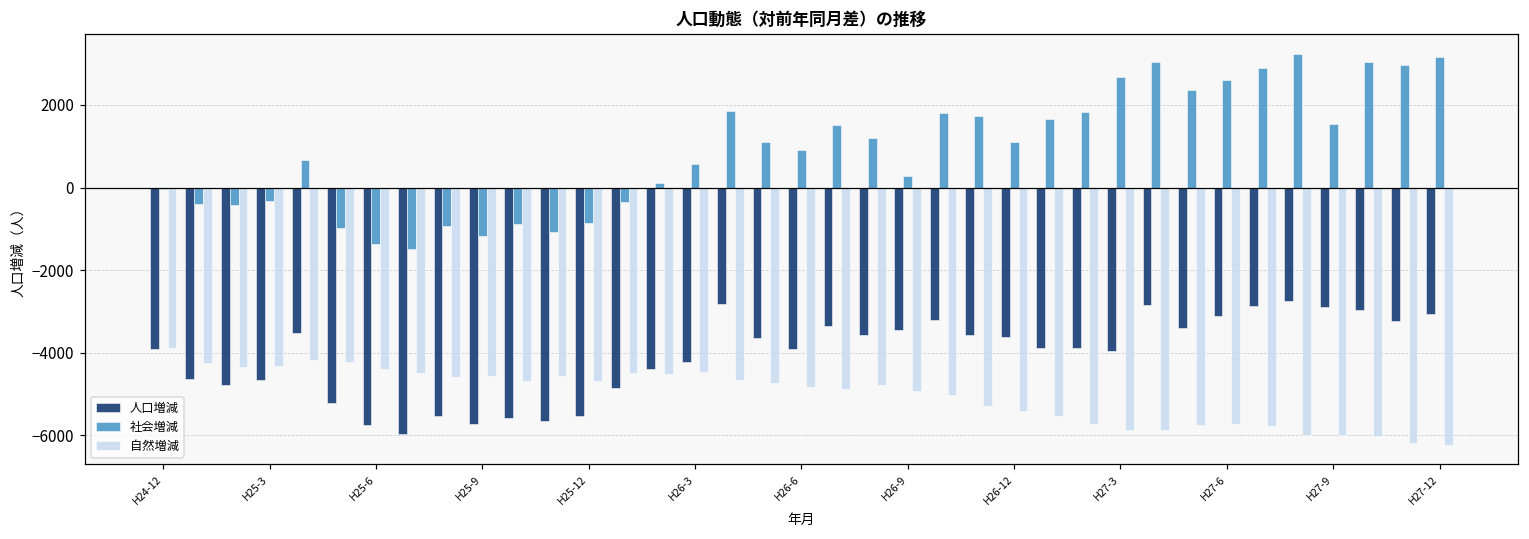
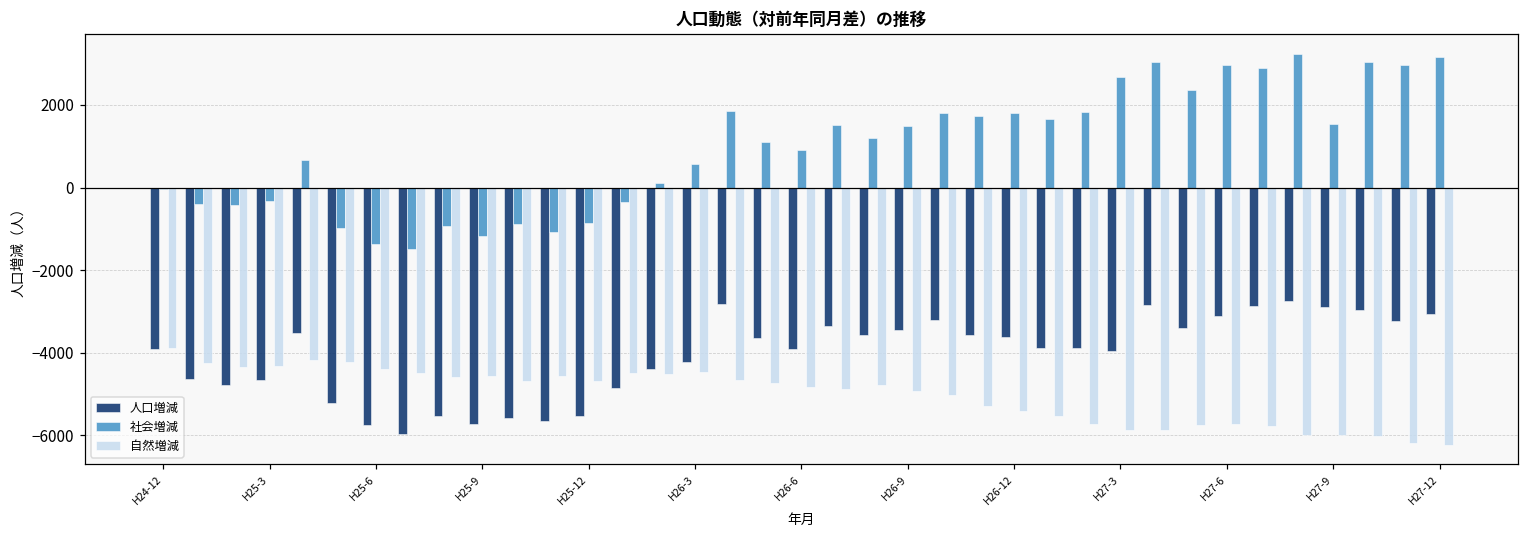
  {
    "社会増減": {
      "H25-3": -300,
      "H25-6": -1400,
      "H25-9": -1200,
      "H25-12": -900,
      "H26-3": 600,
      "H26-6": 900,
-     "H26-9": 300,
-     "H26-12": 1100,
+     "H26-9": 1500,
+     "H26-12": 1800,
      "H27-3": 2700,
-     "H27-6": 2600,
+     "H27-6": 3000,
      "H27-9": 1500,
      "H27-12": 3200
    }
  }
